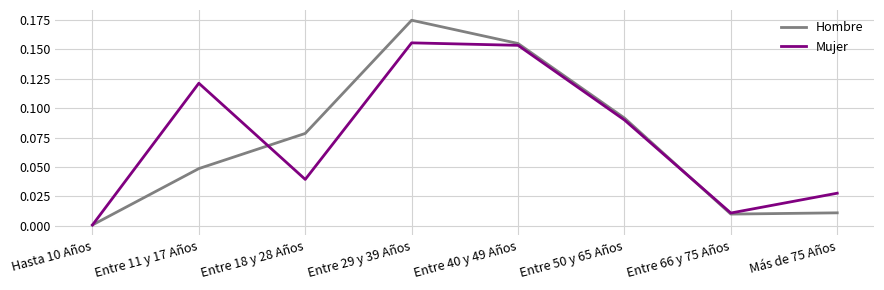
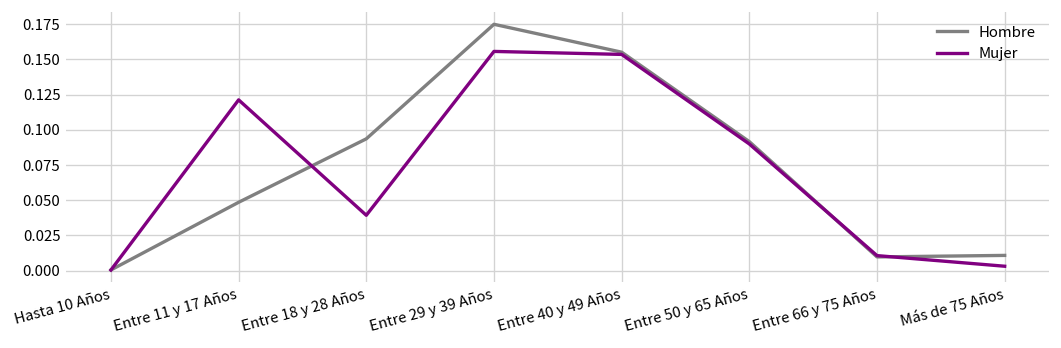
  {
    "Hombre": {
      "Entre 11 y 17 Años": 0.049,
-     "Entre 18 y 28 Años": 0.078,
+     "Entre 18 y 28 Años": 0.094,
      "Entre 29 y 39 Años": 0.175,
      "Más de 75 Años": 0.011
    },
    "Mujer": {
      "Entre 11 y 17 Años": 0.121,
      "Entre 18 y 28 Años": 0.039,
      "Entre 29 y 39 Años": 0.156,
-     "Más de 75 Años": 0.028
+     "Más de 75 Años": 0.003
    }
  }
